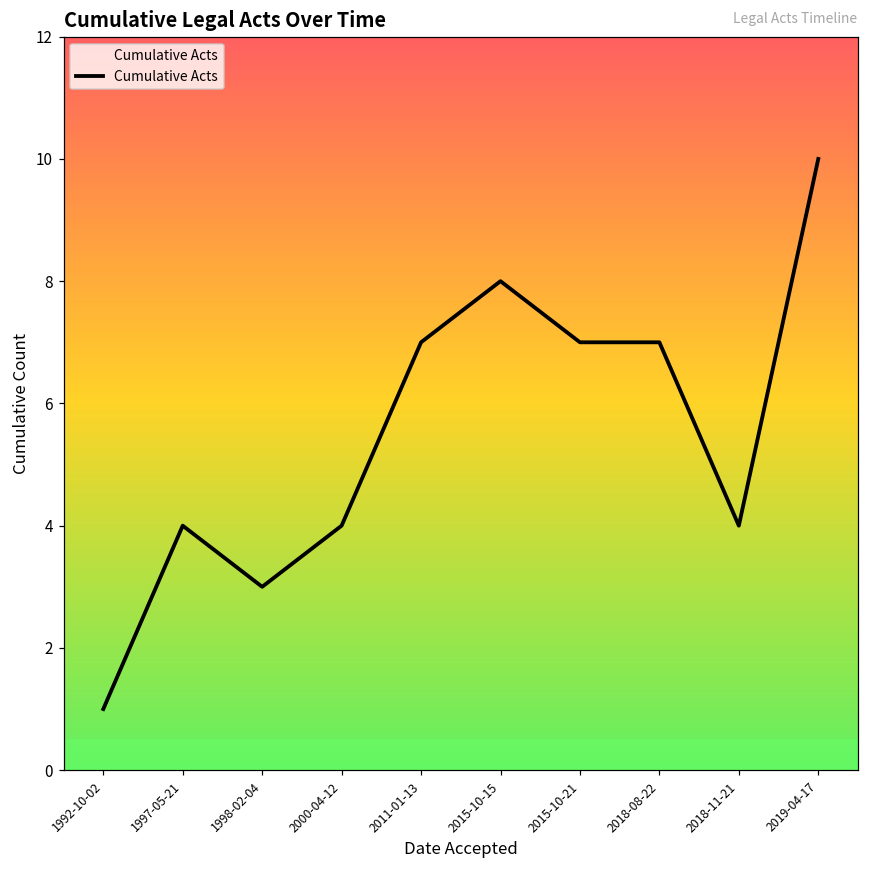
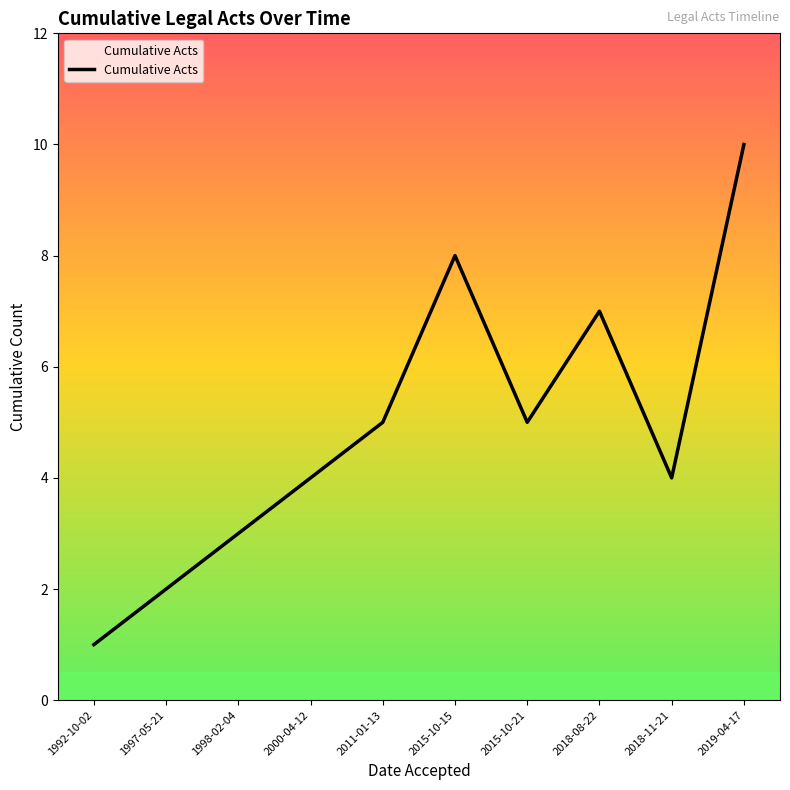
  {
    "1992-10-02": 1,
-   "1997-05-21": 4,
+   "1997-05-21": 2,
    "1998-02-04": 3,
    "2000-04-12": 4,
-   "2011-01-13": 7,
+   "2011-01-13": 5,
    "2015-10-15": 8,
-   "2015-10-21": 7,
+   "2015-10-21": 5,
    "2018-08-22": 7,
    "2018-11-21": 4,
    "2019-04-17": 10
  }
